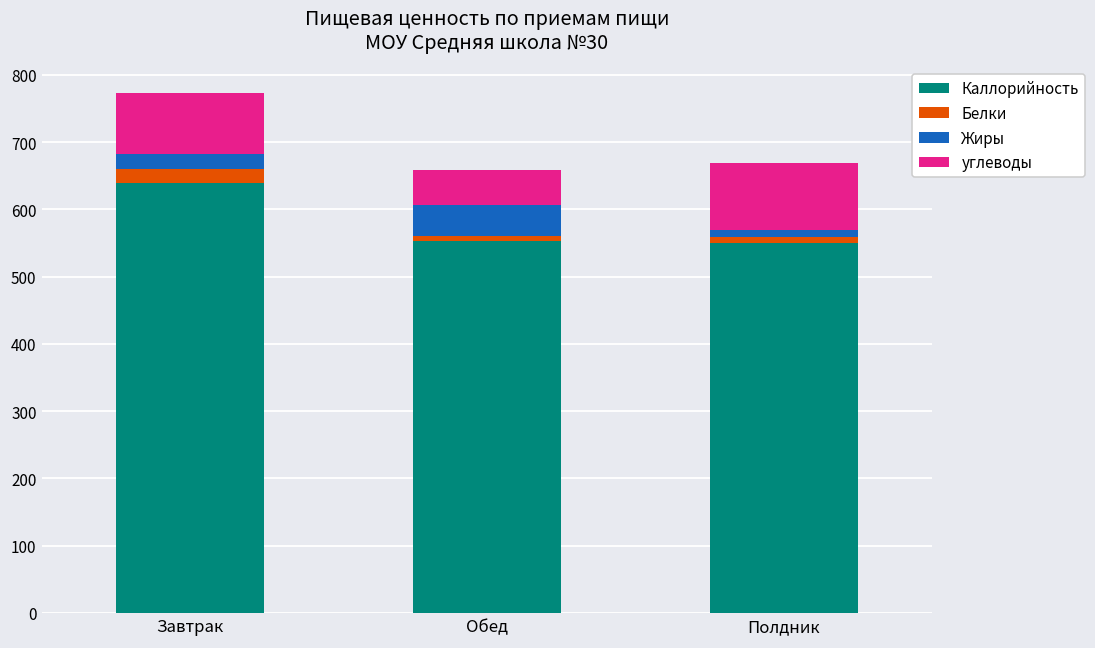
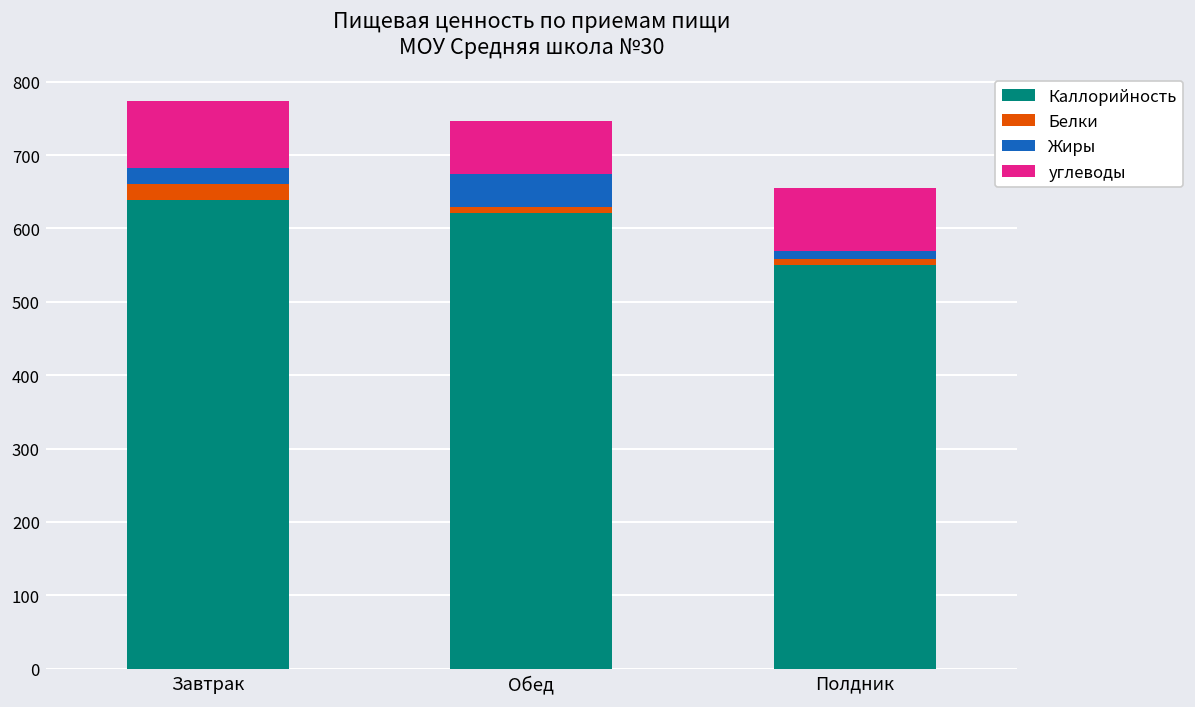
  {
    "Каллорийность": {
      "Завтрак": 640,
-     "Обед": 550,
+     "Обед": 620,
      "Полдник": 550
    },
    "Белки": {
      "Завтрак": 20,
      "Обед": 10,
      "Полдник": 10
    },
    "Жиры": {
      "Завтрак": 20,
      "Обед": 50,
      "Полдник": 10
    },
    "углеводы": {
      "Завтрак": 90,
-     "Обед": 50,
-     "Полдник": 100
+     "Обед": 70,
+     "Полдник": 90
    }
  }
